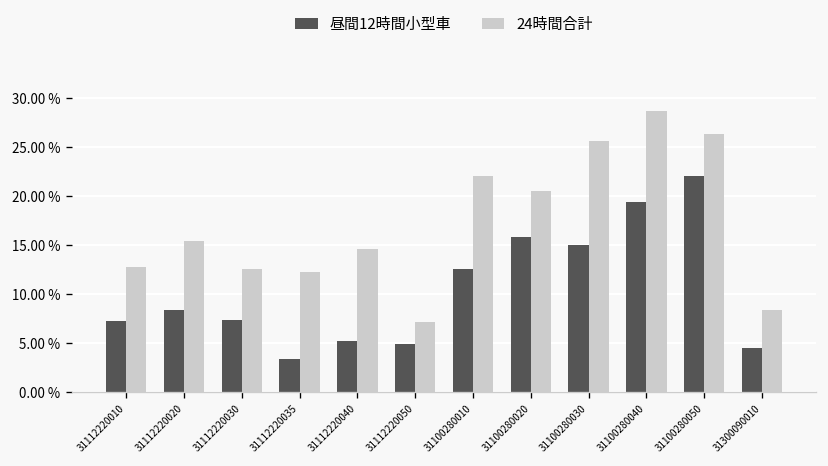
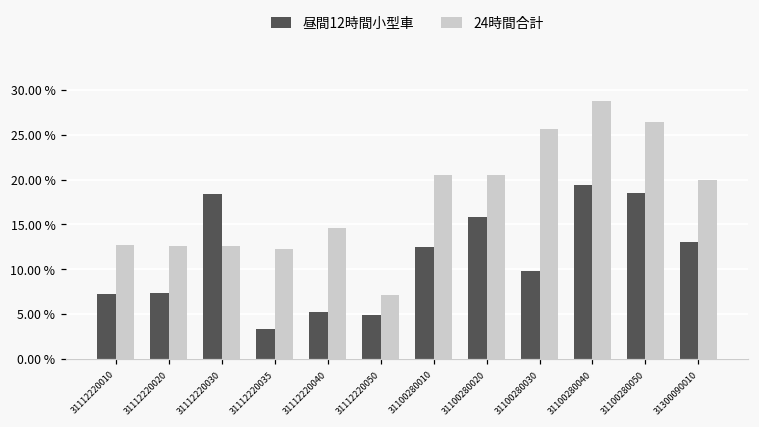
  {
    "昼間12時間小型車": {
      "31112220010": "7 %",
-     "31112220020": "8 %",
-     "31112220030": "7 %",
+     "31112220020": "7 %",
+     "31112220030": "18 %",
      "31112220035": "3 %",
      "31112220040": "5 %",
      "31112220050": "5 %",
      "31100280010": "13 %",
      "31100280020": "16 %",
-     "31100280030": "15 %",
+     "31100280030": "10 %",
      "31100280040": "19 %",
-     "31100280050": "22 %",
-     "31300090010": "4 %"
+     "31100280050": "18 %",
+     "31300090010": "13 %"
    },
    "24時間合計": {
      "31112220010": "13 %",
-     "31112220020": "15 %",
+     "31112220020": "13 %",
      "31112220030": "13 %",
      "31112220035": "12 %",
      "31112220040": "15 %",
      "31112220050": "7 %",
-     "31100280010": "22 %",
+     "31100280010": "21 %",
      "31100280020": "21 %",
      "31100280030": "26 %",
      "31100280040": "29 %",
      "31100280050": "26 %",
-     "31300090010": "8 %"
+     "31300090010": "20 %"
    }
  }
